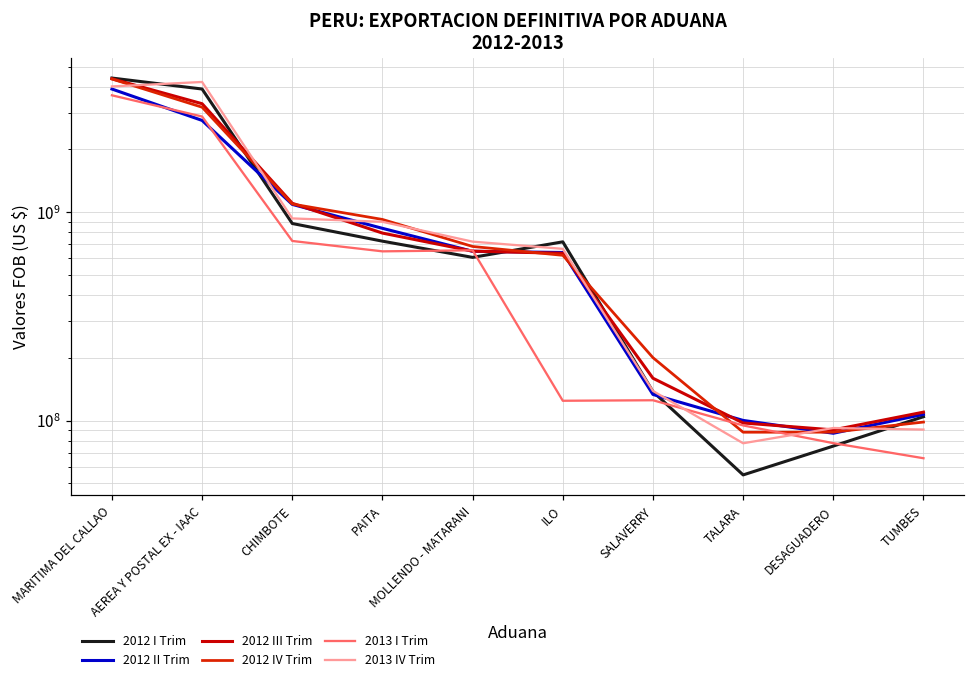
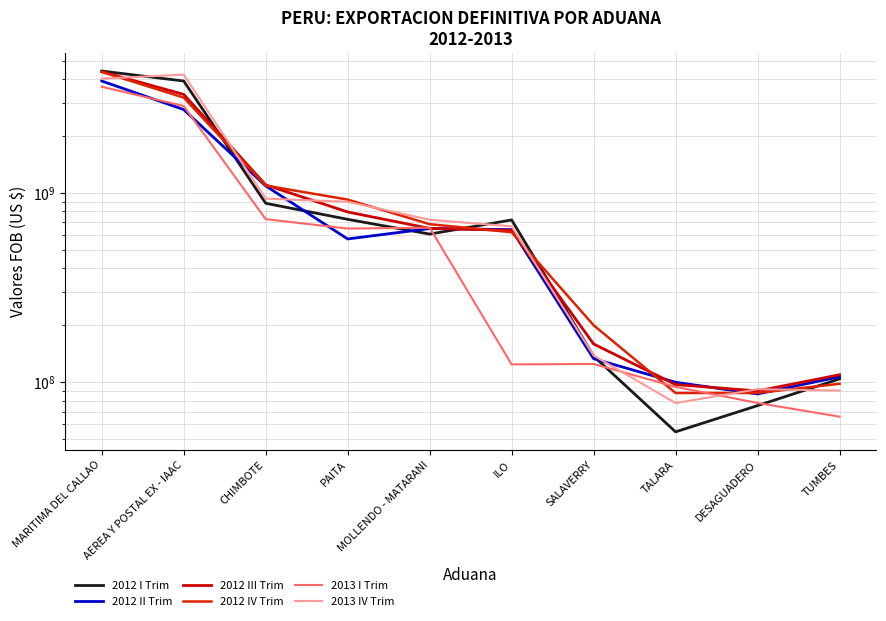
  {
    "2012 I Trim": {
      "AEREA Y POSTAL EX - IAAC": 3900000000,
      "CHIMBOTE": 900000000,
      "PAITA": 730000000,
      "MOLLENDO - MATARANI": 610000000,
      "ILO": 720000000,
      "TALARA": 55000000,
      "DESAGUADERO": 75000000
    },
    "2012 II Trim": {
      "AEREA Y POSTAL EX - IAAC": 2800000000,
-     "PAITA": 800000000
+     "PAITA": 570000000
    },
    "2013 I Trim": {
      "MARITIMA DEL CALLAO": 3600000000,
      "AEREA Y POSTAL EX - IAAC": 2900000000,
      "CHIMBOTE": 730000000,
      "PAITA": 650000000,
      "ILO": 120000000,
      "SALAVERRY": 130000000,
      "DESAGUADERO": 78000000,
      "TUMBES": 66000000
    },
    "2013 IV Trim": {
      "AEREA Y POSTAL EX - IAAC": 4200000000,
      "CHIMBOTE": 900000000,
      "MOLLENDO - MATARANI": 720000000,
      "ILO": 670000000,
      "TALARA": 78000000,
      "TUMBES": 90000000
    }
  }
